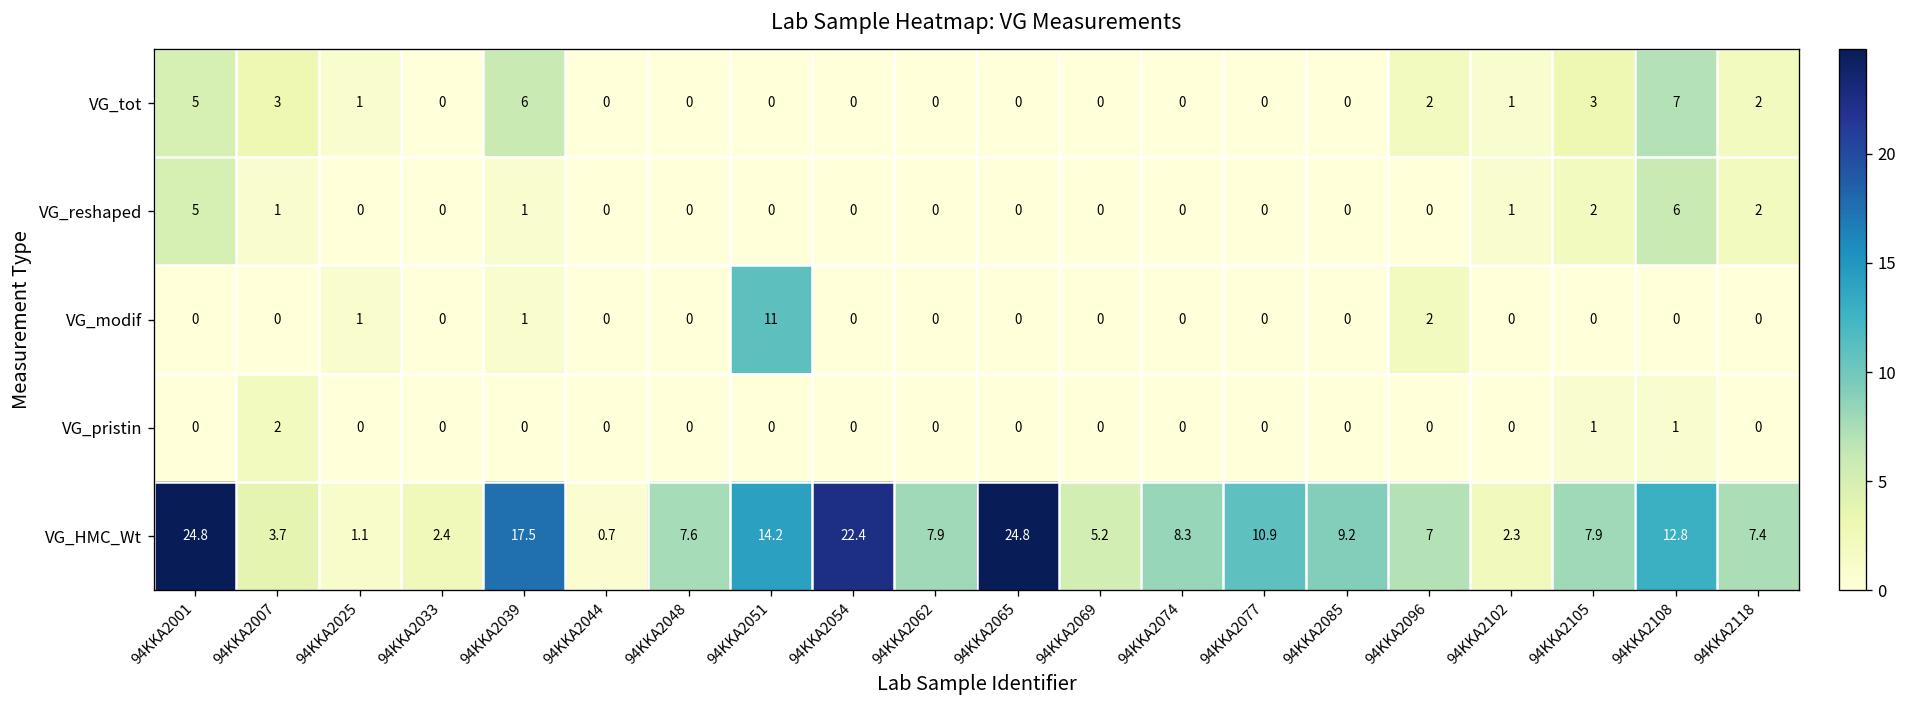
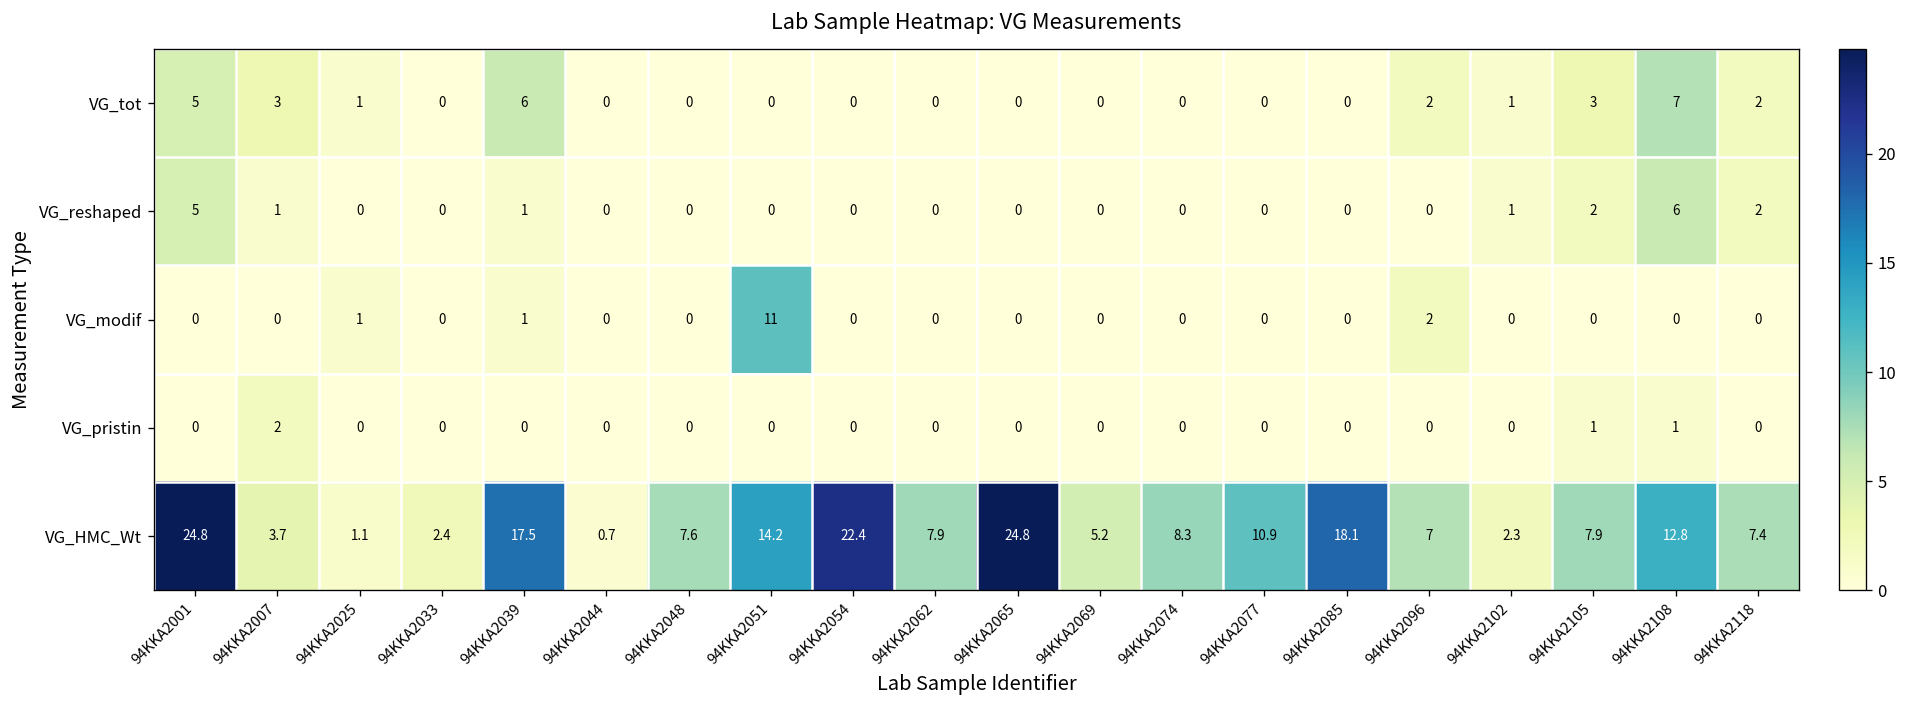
  {
    "VG_tot": {
      "94KKA2001": 5,
      "94KKA2007": 3,
      "94KKA2025": 1,
      "94KKA2033": 0,
      "94KKA2039": 6,
      "94KKA2044": 0,
      "94KKA2048": 0,
      "94KKA2051": 0,
      "94KKA2054": 0,
      "94KKA2062": 0,
      "94KKA2065": 0,
      "94KKA2069": 0,
      "94KKA2074": 0,
      "94KKA2077": 0,
      "94KKA2085": 0,
      "94KKA2096": 2,
      "94KKA2102": 1,
      "94KKA2105": 3,
      "94KKA2108": 7,
      "94KKA2118": 2
    },
    "VG_reshaped": {
      "94KKA2001": 5,
      "94KKA2007": 1,
      "94KKA2025": 0,
      "94KKA2033": 0,
      "94KKA2039": 1,
      "94KKA2044": 0,
      "94KKA2048": 0,
      "94KKA2051": 0,
      "94KKA2054": 0,
      "94KKA2062": 0,
      "94KKA2065": 0,
      "94KKA2069": 0,
      "94KKA2074": 0,
      "94KKA2077": 0,
      "94KKA2085": 0,
      "94KKA2096": 0,
      "94KKA2102": 1,
      "94KKA2105": 2,
      "94KKA2108": 6,
      "94KKA2118": 2
    },
    "VG_modif": {
      "94KKA2001": 0,
      "94KKA2007": 0,
      "94KKA2025": 1,
      "94KKA2033": 0,
      "94KKA2039": 1,
      "94KKA2044": 0,
      "94KKA2048": 0,
      "94KKA2051": 11,
      "94KKA2054": 0,
      "94KKA2062": 0,
      "94KKA2065": 0,
      "94KKA2069": 0,
      "94KKA2074": 0,
      "94KKA2077": 0,
      "94KKA2085": 0,
      "94KKA2096": 2,
      "94KKA2102": 0,
      "94KKA2105": 0,
      "94KKA2108": 0,
      "94KKA2118": 0
    },
    "VG_pristin": {
      "94KKA2001": 0,
      "94KKA2007": 2,
      "94KKA2025": 0,
      "94KKA2033": 0,
      "94KKA2039": 0,
      "94KKA2044": 0,
      "94KKA2048": 0,
      "94KKA2051": 0,
      "94KKA2054": 0,
      "94KKA2062": 0,
      "94KKA2065": 0,
      "94KKA2069": 0,
      "94KKA2074": 0,
      "94KKA2077": 0,
      "94KKA2085": 0,
      "94KKA2096": 0,
      "94KKA2102": 0,
      "94KKA2105": 1,
      "94KKA2108": 1,
      "94KKA2118": 0
    },
    "VG_HMC_Wt": {
      "94KKA2001": 24.8,
      "94KKA2007": 3.7,
      "94KKA2025": 1.1,
      "94KKA2033": 2.4,
      "94KKA2039": 17.5,
      "94KKA2044": 0.7,
      "94KKA2048": 7.6,
      "94KKA2051": 14.2,
      "94KKA2054": 22.4,
      "94KKA2062": 7.9,
      "94KKA2065": 24.8,
      "94KKA2069": 5.2,
      "94KKA2074": 8.3,
      "94KKA2077": 10.9,
-     "94KKA2085": 9.2,
+     "94KKA2085": 18.1,
      "94KKA2096": 7,
      "94KKA2102": 2.3,
      "94KKA2105": 7.9,
      "94KKA2108": 12.8,
      "94KKA2118": 7.4
    }
  }
